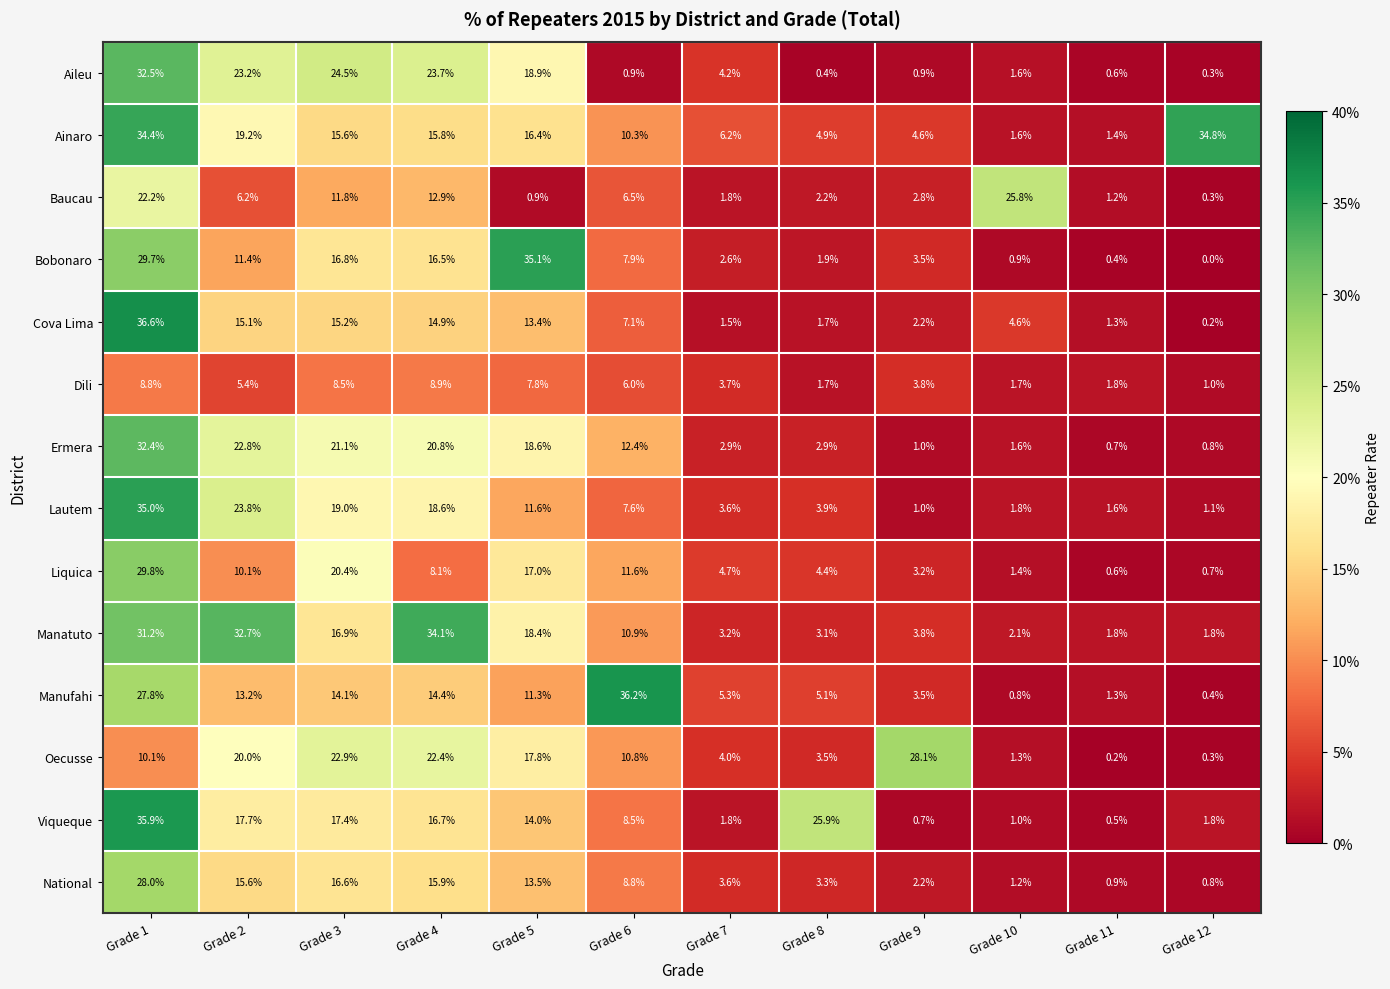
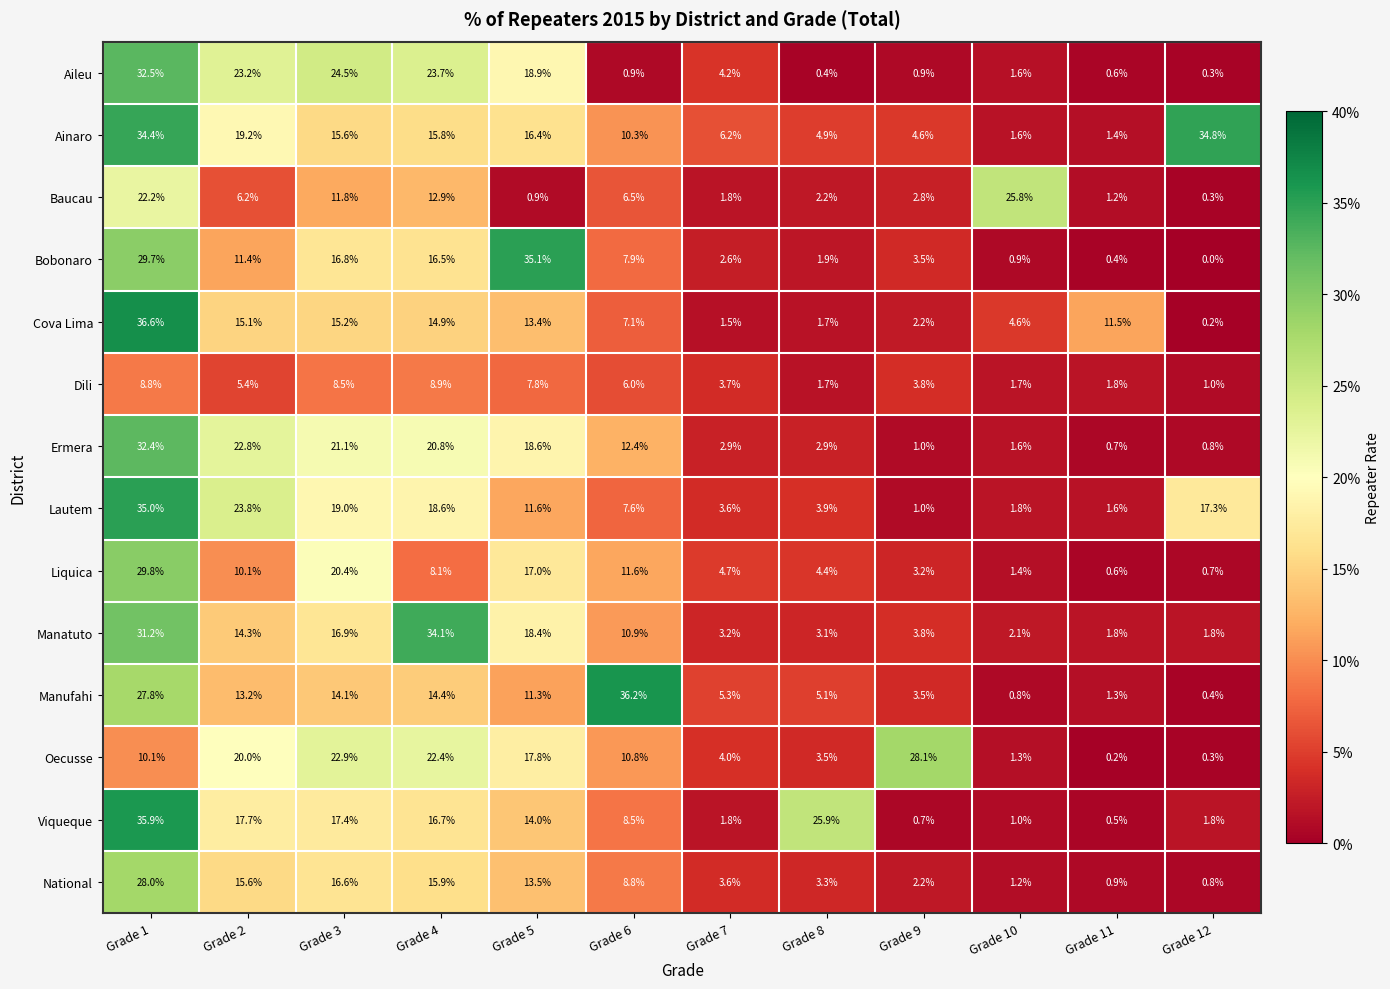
  {
    "Aileu": {
      "Grade 1": "32.5%",
      "Grade 2": "23.2%",
      "Grade 3": "24.5%",
      "Grade 4": "23.7%",
      "Grade 5": "18.9%",
      "Grade 6": "0.9%",
      "Grade 7": "4.2%",
      "Grade 8": "0.4%",
      "Grade 9": "0.9%",
      "Grade 10": "1.6%",
      "Grade 11": "0.6%",
      "Grade 12": "0.3%"
    },
    "Ainaro": {
      "Grade 1": "34.4%",
      "Grade 2": "19.2%",
      "Grade 3": "15.6%",
      "Grade 4": "15.8%",
      "Grade 5": "16.4%",
      "Grade 6": "10.3%",
      "Grade 7": "6.2%",
      "Grade 8": "4.9%",
      "Grade 9": "4.6%",
      "Grade 10": "1.6%",
      "Grade 11": "1.4%",
      "Grade 12": "34.8%"
    },
    "Baucau": {
      "Grade 1": "22.2%",
      "Grade 2": "6.2%",
      "Grade 3": "11.8%",
      "Grade 4": "12.9%",
      "Grade 5": "0.9%",
      "Grade 6": "6.5%",
      "Grade 7": "1.8%",
      "Grade 8": "2.2%",
      "Grade 9": "2.8%",
      "Grade 10": "25.8%",
      "Grade 11": "1.2%",
      "Grade 12": "0.3%"
    },
    "Bobonaro": {
      "Grade 1": "29.7%",
      "Grade 2": "11.4%",
      "Grade 3": "16.8%",
      "Grade 4": "16.5%",
      "Grade 5": "35.1%",
      "Grade 6": "7.9%",
      "Grade 7": "2.6%",
      "Grade 8": "1.9%",
      "Grade 9": "3.5%",
      "Grade 10": "0.9%",
      "Grade 11": "0.4%",
      "Grade 12": "0.0%"
    },
    "Cova Lima": {
      "Grade 1": "36.6%",
      "Grade 2": "15.1%",
      "Grade 3": "15.2%",
      "Grade 4": "14.9%",
      "Grade 5": "13.4%",
      "Grade 6": "7.1%",
      "Grade 7": "1.5%",
      "Grade 8": "1.7%",
      "Grade 9": "2.2%",
      "Grade 10": "4.6%",
-     "Grade 11": "1.3%",
+     "Grade 11": "11.5%",
      "Grade 12": "0.2%"
    },
    "Dili": {
      "Grade 1": "8.8%",
      "Grade 2": "5.4%",
      "Grade 3": "8.5%",
      "Grade 4": "8.9%",
      "Grade 5": "7.8%",
      "Grade 6": "6.0%",
      "Grade 7": "3.7%",
      "Grade 8": "1.7%",
      "Grade 9": "3.8%",
      "Grade 10": "1.7%",
      "Grade 11": "1.8%",
      "Grade 12": "1.0%"
    },
    "Ermera": {
      "Grade 1": "32.4%",
      "Grade 2": "22.8%",
      "Grade 3": "21.1%",
      "Grade 4": "20.8%",
      "Grade 5": "18.6%",
      "Grade 6": "12.4%",
      "Grade 7": "2.9%",
      "Grade 8": "2.9%",
      "Grade 9": "1.0%",
      "Grade 10": "1.6%",
      "Grade 11": "0.7%",
      "Grade 12": "0.8%"
    },
    "Lautem": {
      "Grade 1": "35.0%",
      "Grade 2": "23.8%",
      "Grade 3": "19.0%",
      "Grade 4": "18.6%",
      "Grade 5": "11.6%",
      "Grade 6": "7.6%",
      "Grade 7": "3.6%",
      "Grade 8": "3.9%",
      "Grade 9": "1.0%",
      "Grade 10": "1.8%",
      "Grade 11": "1.6%",
-     "Grade 12": "1.1%"
+     "Grade 12": "17.3%"
    },
    "Liquica": {
      "Grade 1": "29.8%",
      "Grade 2": "10.1%",
      "Grade 3": "20.4%",
      "Grade 4": "8.1%",
      "Grade 5": "17.0%",
      "Grade 6": "11.6%",
      "Grade 7": "4.7%",
      "Grade 8": "4.4%",
      "Grade 9": "3.2%",
      "Grade 10": "1.4%",
      "Grade 11": "0.6%",
      "Grade 12": "0.7%"
    },
    "Manatuto": {
      "Grade 1": "31.2%",
-     "Grade 2": "32.7%",
+     "Grade 2": "14.3%",
      "Grade 3": "16.9%",
      "Grade 4": "34.1%",
      "Grade 5": "18.4%",
      "Grade 6": "10.9%",
      "Grade 7": "3.2%",
      "Grade 8": "3.1%",
      "Grade 9": "3.8%",
      "Grade 10": "2.1%",
      "Grade 11": "1.8%",
      "Grade 12": "1.8%"
    },
    "Manufahi": {
      "Grade 1": "27.8%",
      "Grade 2": "13.2%",
      "Grade 3": "14.1%",
      "Grade 4": "14.4%",
      "Grade 5": "11.3%",
      "Grade 6": "36.2%",
      "Grade 7": "5.3%",
      "Grade 8": "5.1%",
      "Grade 9": "3.5%",
      "Grade 10": "0.8%",
      "Grade 11": "1.3%",
      "Grade 12": "0.4%"
    },
    "Oecusse": {
      "Grade 1": "10.1%",
      "Grade 2": "20.0%",
      "Grade 3": "22.9%",
      "Grade 4": "22.4%",
      "Grade 5": "17.8%",
      "Grade 6": "10.8%",
      "Grade 7": "4.0%",
      "Grade 8": "3.5%",
      "Grade 9": "28.1%",
      "Grade 10": "1.3%",
      "Grade 11": "0.2%",
      "Grade 12": "0.3%"
    },
    "Viqueque": {
      "Grade 1": "35.9%",
      "Grade 2": "17.7%",
      "Grade 3": "17.4%",
      "Grade 4": "16.7%",
      "Grade 5": "14.0%",
      "Grade 6": "8.5%",
      "Grade 7": "1.8%",
      "Grade 8": "25.9%",
      "Grade 9": "0.7%",
      "Grade 10": "1.0%",
      "Grade 11": "0.5%",
      "Grade 12": "1.8%"
    },
    "National": {
      "Grade 1": "28.0%",
      "Grade 2": "15.6%",
      "Grade 3": "16.6%",
      "Grade 4": "15.9%",
      "Grade 5": "13.5%",
      "Grade 6": "8.8%",
      "Grade 7": "3.6%",
      "Grade 8": "3.3%",
      "Grade 9": "2.2%",
      "Grade 10": "1.2%",
      "Grade 11": "0.9%",
      "Grade 12": "0.8%"
    }
  }
